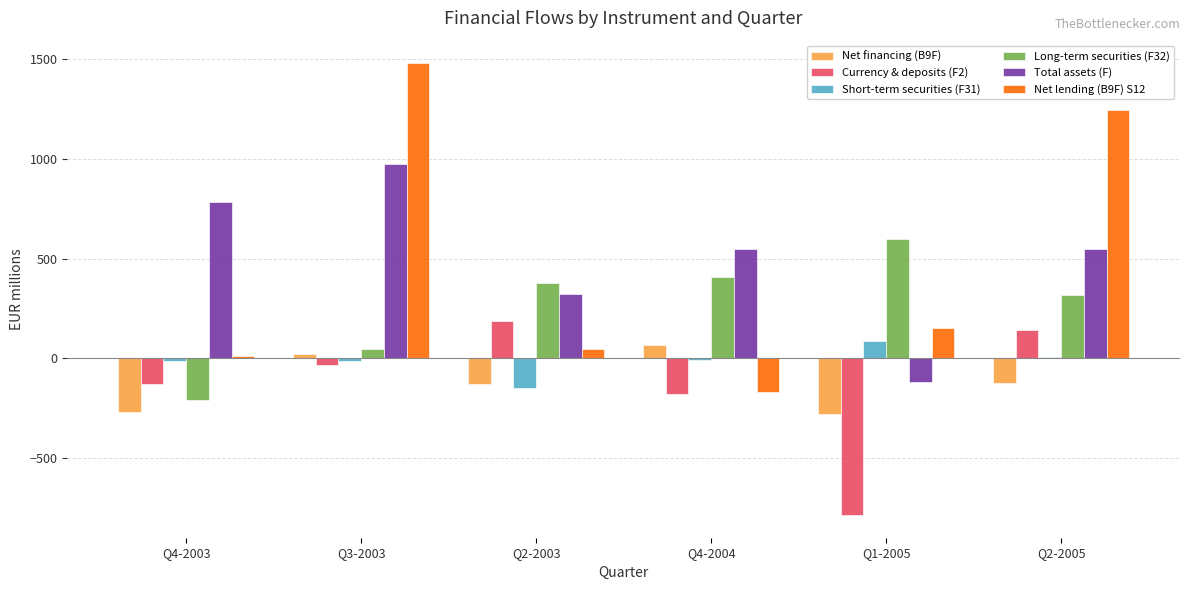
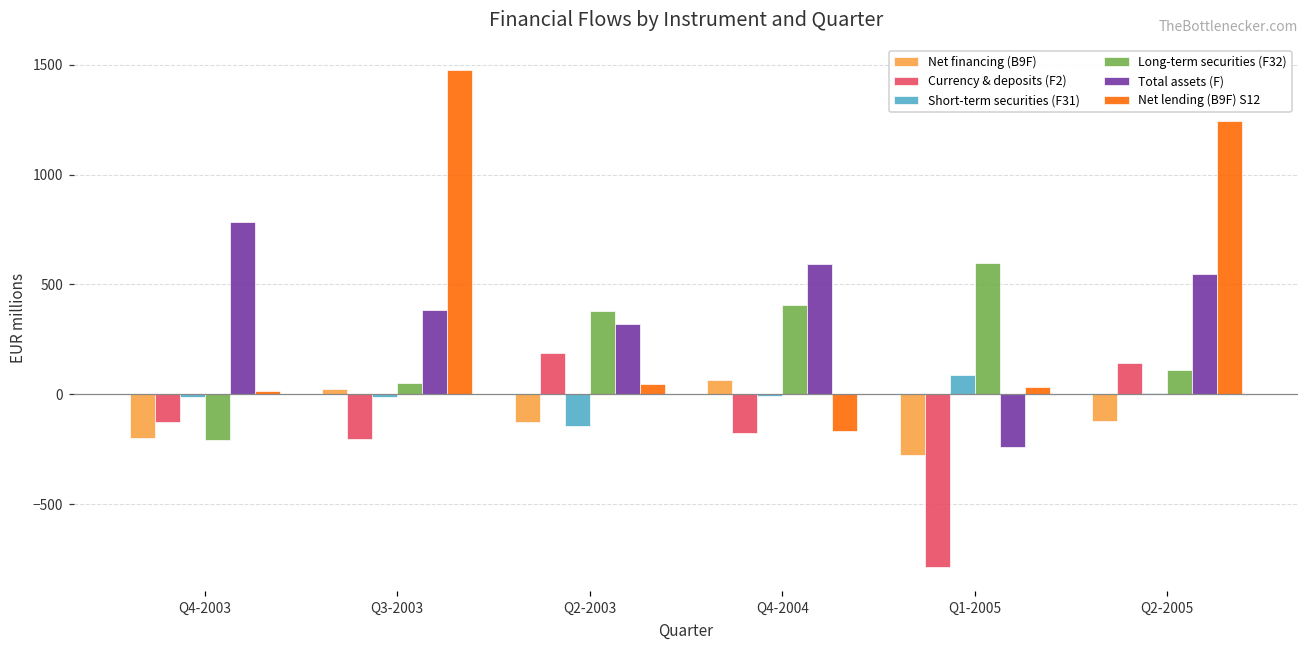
  {
    "Net financing (B9F)": {
-     "Q4-2003": -270,
+     "Q4-2003": -200,
      "Q3-2003": 20,
      "Q2-2003": -130,
      "Q4-2004": 70,
      "Q1-2005": -280,
      "Q2-2005": -120
    },
    "Currency & deposits (F2)": {
      "Q4-2003": -130,
-     "Q3-2003": -30,
+     "Q3-2003": -200,
      "Q2-2003": 190,
      "Q4-2004": -180,
      "Q1-2005": -780,
      "Q2-2005": 140
    },
    "Short-term securities (F31)": {
      "Q3-2003": -10,
      "Q2-2003": -150,
      "Q1-2005": 90
    },
    "Long-term securities (F32)": {
      "Q4-2003": -210,
      "Q3-2003": 50,
      "Q2-2003": 380,
      "Q4-2004": 410,
      "Q1-2005": 600,
-     "Q2-2005": 320
+     "Q2-2005": 110
    },
    "Total assets (F)": {
      "Q4-2003": 780,
-     "Q3-2003": 980,
+     "Q3-2003": 380,
      "Q2-2003": 320,
-     "Q4-2004": 550,
-     "Q1-2005": -120,
+     "Q4-2004": 590,
+     "Q1-2005": -240,
      "Q2-2005": 550
    },
    "Net lending (B9F) S12": {
      "Q4-2003": 10,
      "Q3-2003": 1480,
      "Q2-2003": 40,
      "Q4-2004": -170,
-     "Q1-2005": 150,
+     "Q1-2005": 30,
      "Q2-2005": 1240
    }
  }
